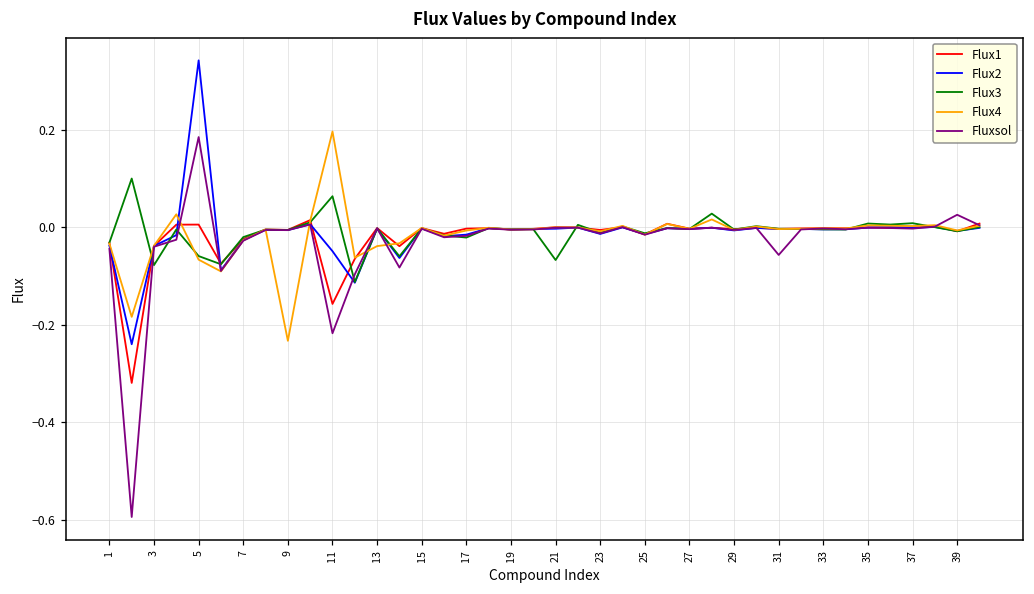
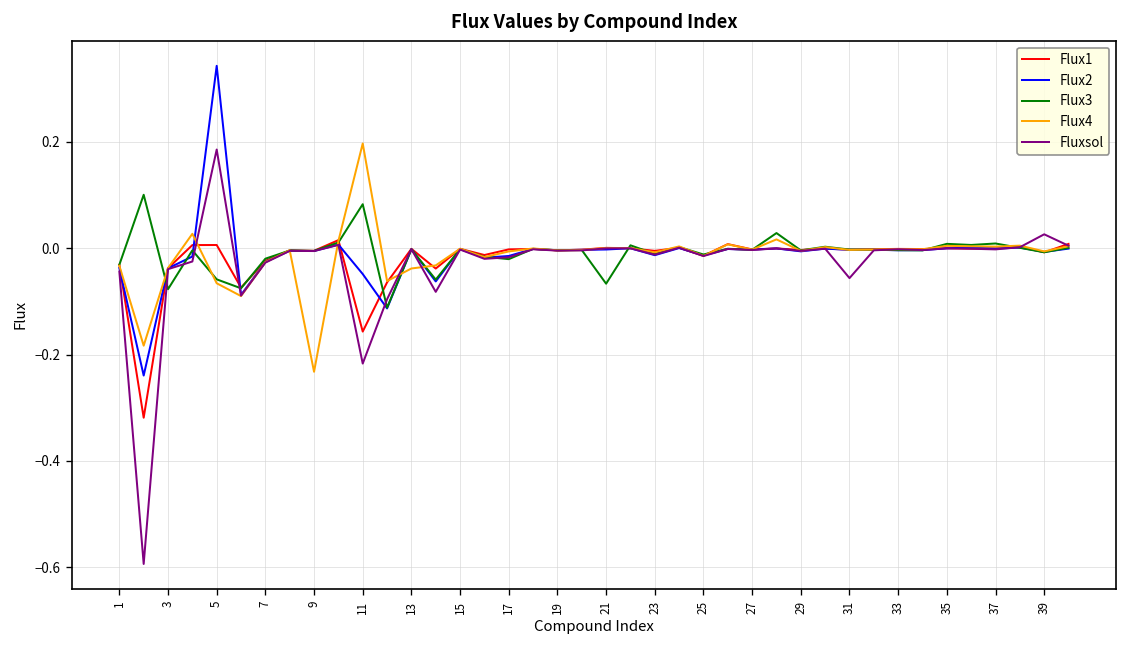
  {
    "Flux1": {
      "5": 0.01,
      "11": -0.16
    },
    "Flux2": {
      "5": 0.34,
      "11": -0.05
    },
    "Flux3": {
      "3": -0.08,
      "5": -0.06,
-     "11": 0.06,
+     "11": 0.08,
      "21": -0.07,
      "37": 0.01
    },
    "Flux4": {
      "5": -0.07,
      "9": -0.23,
      "11": 0.20,
      "13": -0.04
    },
    "Fluxsol": {
      "1": -0.04,
      "5": 0.19,
      "11": -0.22,
      "31": -0.06,
      "39": 0.03
    }
  }
